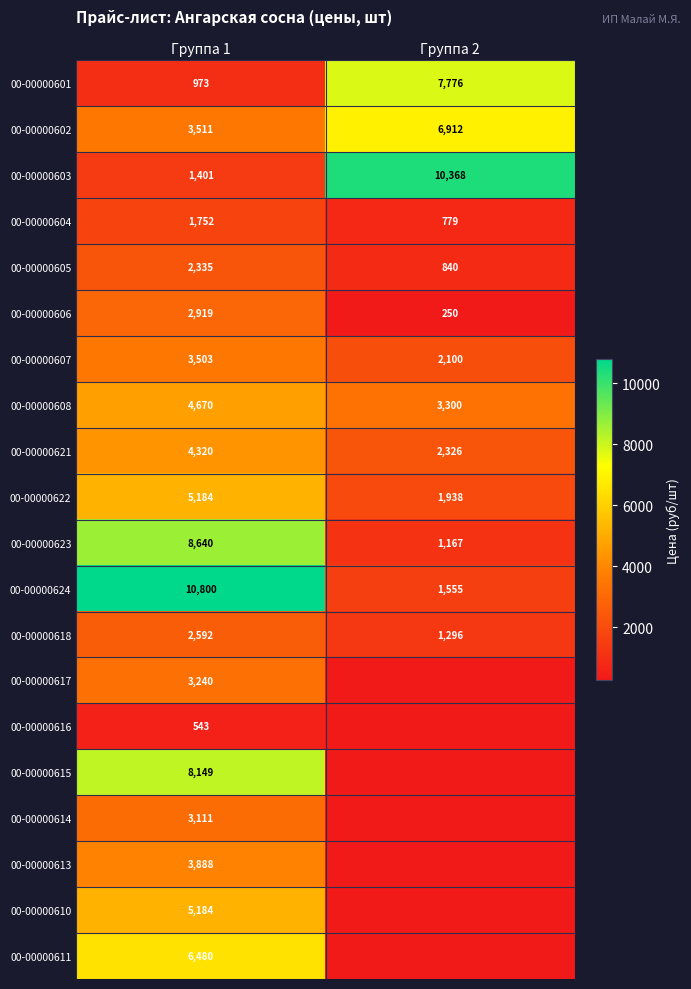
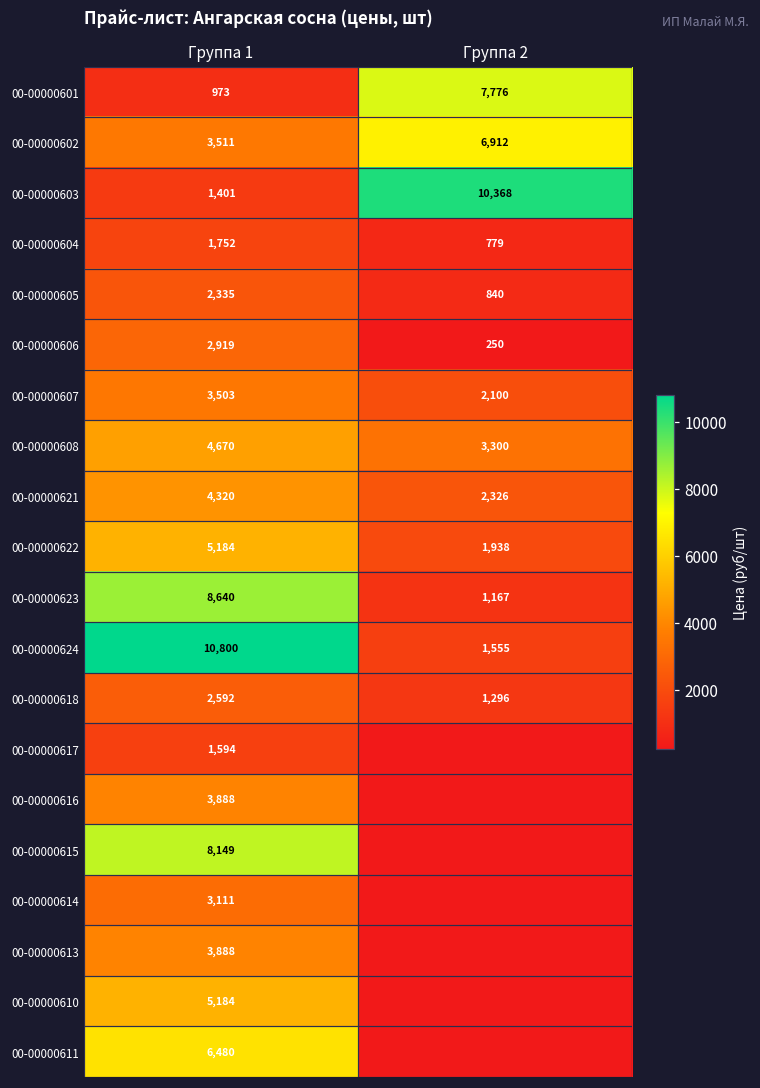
  {
    "00-00000601": {
      "Группа 1": "973",
      "Группа 2": "7,776"
    },
    "00-00000602": {
      "Группа 1": "3,511",
      "Группа 2": "6,912"
    },
    "00-00000603": {
      "Группа 1": "1,401",
      "Группа 2": "10,368"
    },
    "00-00000604": {
      "Группа 1": "1,752",
      "Группа 2": "779"
    },
    "00-00000605": {
      "Группа 1": "2,335",
      "Группа 2": "840"
    },
    "00-00000606": {
      "Группа 1": "2,919",
      "Группа 2": "250"
    },
    "00-00000607": {
      "Группа 1": "3,503",
      "Группа 2": "2,100"
    },
    "00-00000608": {
      "Группа 1": "4,670",
      "Группа 2": "3,300"
    },
    "00-00000621": {
      "Группа 1": "4,320",
      "Группа 2": "2,326"
    },
    "00-00000622": {
      "Группа 1": "5,184",
      "Группа 2": "1,938"
    },
    "00-00000623": {
      "Группа 1": "8,640",
      "Группа 2": "1,167"
    },
    "00-00000624": {
      "Группа 1": "10,800",
      "Группа 2": "1,555"
    },
    "00-00000618": {
      "Группа 1": "2,592",
      "Группа 2": "1,296"
    },
    "00-00000617": {
-     "Группа 1": "3,240"
+     "Группа 1": "1,594"
    },
    "00-00000616": {
-     "Группа 1": "543"
+     "Группа 1": "3,888"
    },
    "00-00000615": {
      "Группа 1": "8,149"
    },
    "00-00000614": {
      "Группа 1": "3,111"
    },
    "00-00000613": {
      "Группа 1": "3,888"
    },
    "00-00000610": {
      "Группа 1": "5,184"
    },
    "00-00000611": {
      "Группа 1": "6,480"
    }
  }
